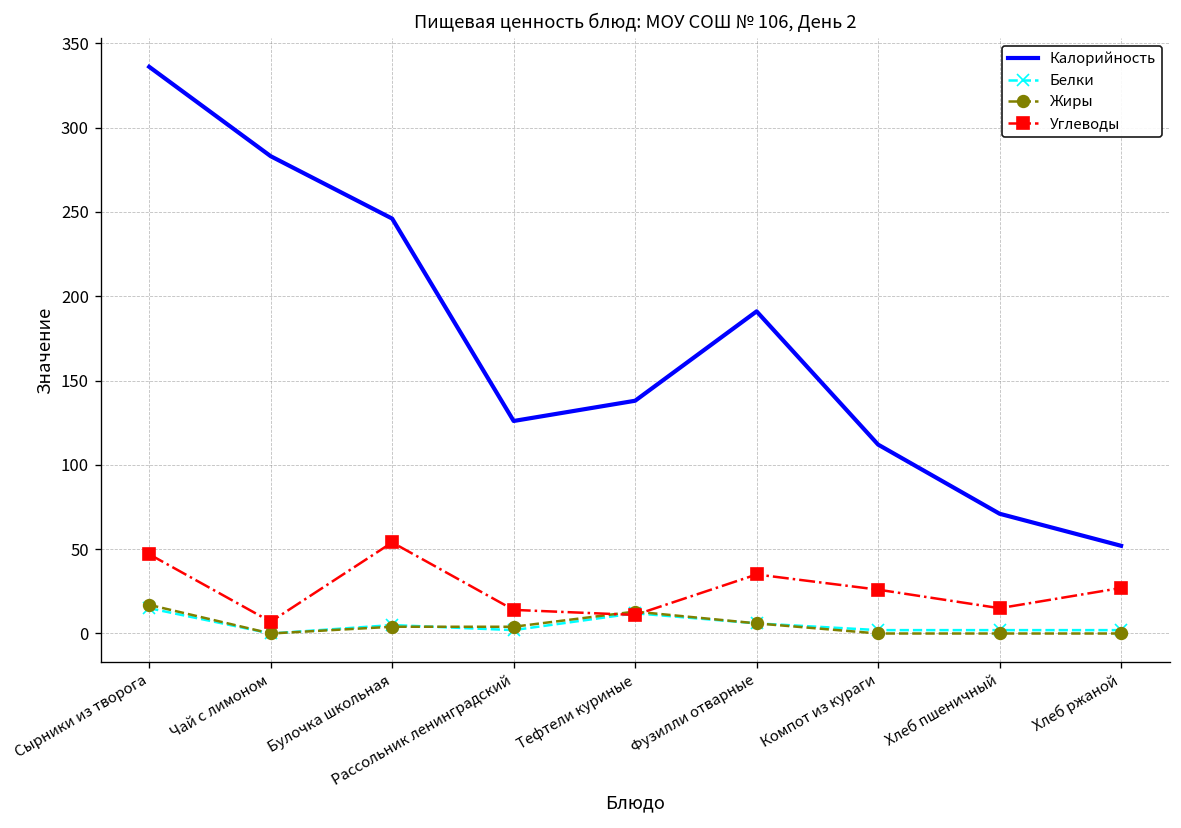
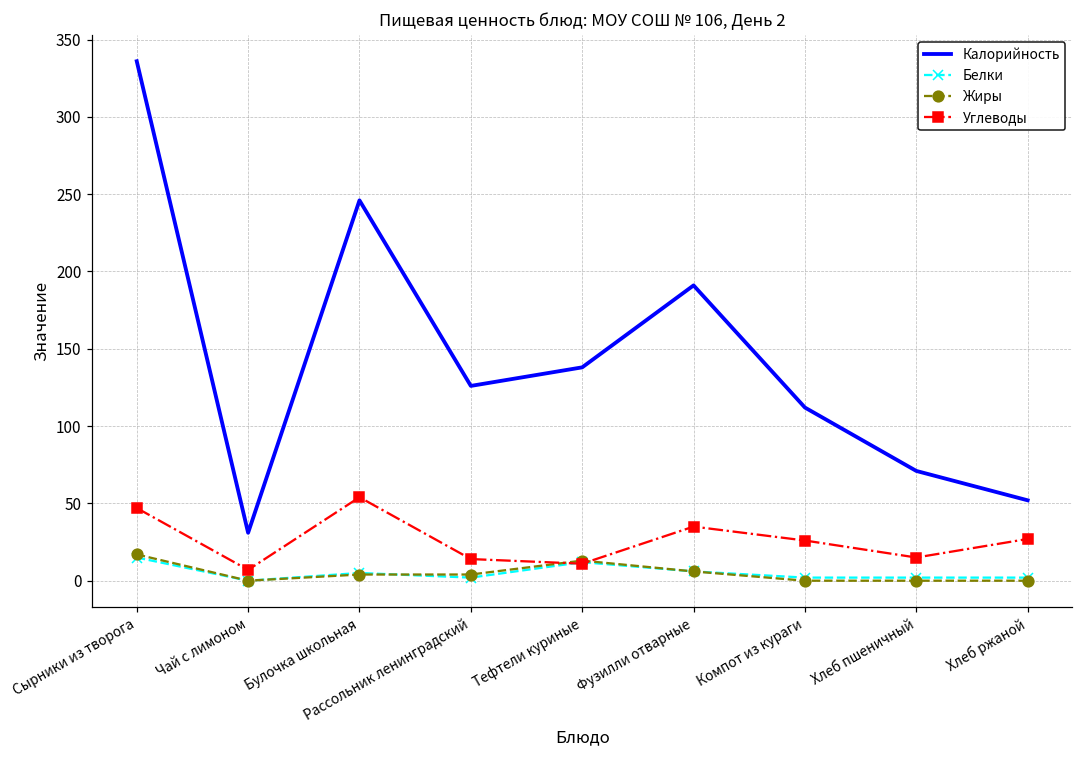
  {
    "Калорийность": {
      "Сырники из творога": 336,
-     "Чай с лимоном": 283,
+     "Чай с лимоном": 31,
      "Булочка школьная": 246,
      "Рассольник ленинградский": 126,
      "Тефтели куриные": 138,
      "Фузилли отварные": 191,
      "Компот из кураги": 112,
      "Хлеб пшеничный": 71,
      "Хлеб ржаной": 52
    },
    "Белки": {
      "Сырники из творога": 15,
      "Рассольник ленинградский": 2,
      "Компот из кураги": 2,
      "Хлеб пшеничный": 2,
      "Хлеб ржаной": 2
    },
    "Жиры": {
      "Сырники из творога": 17,
      "Рассольник ленинградский": 4,
      "Компот из кураги": 0,
      "Хлеб пшеничный": 0,
      "Хлеб ржаной": 0
    },
    "Углеводы": {
      "Сырники из творога": 47,
      "Чай с лимоном": 7,
      "Булочка школьная": 54,
      "Рассольник ленинградский": 14,
      "Фузилли отварные": 35,
      "Компот из кураги": 26,
      "Хлеб пшеничный": 15,
      "Хлеб ржаной": 27
    }
  }
